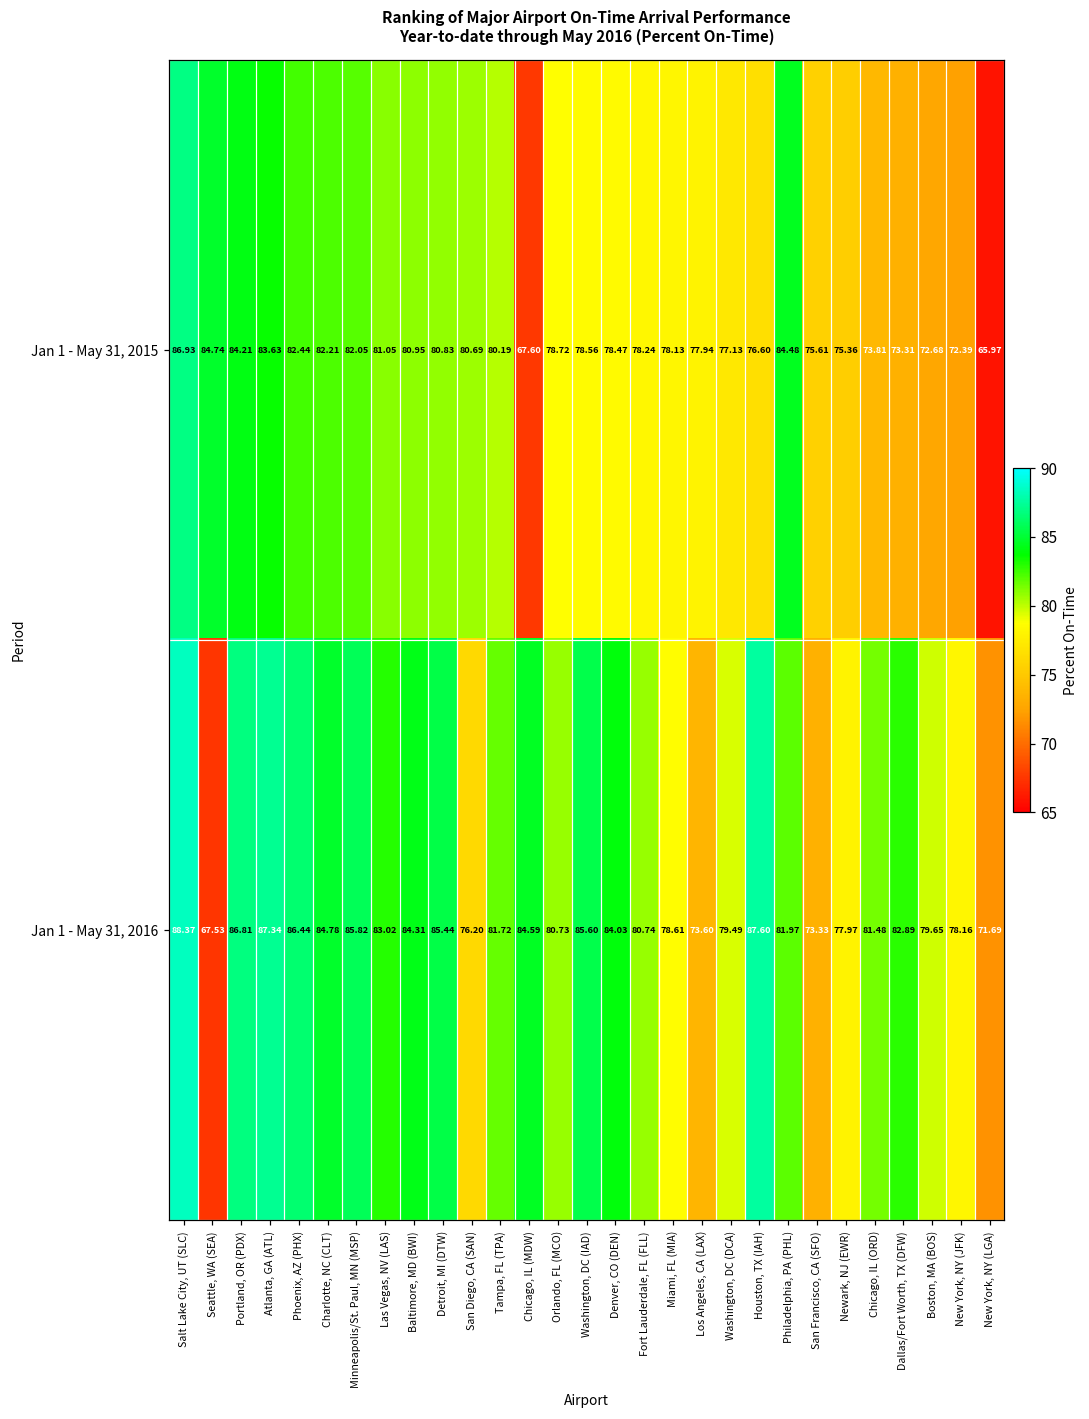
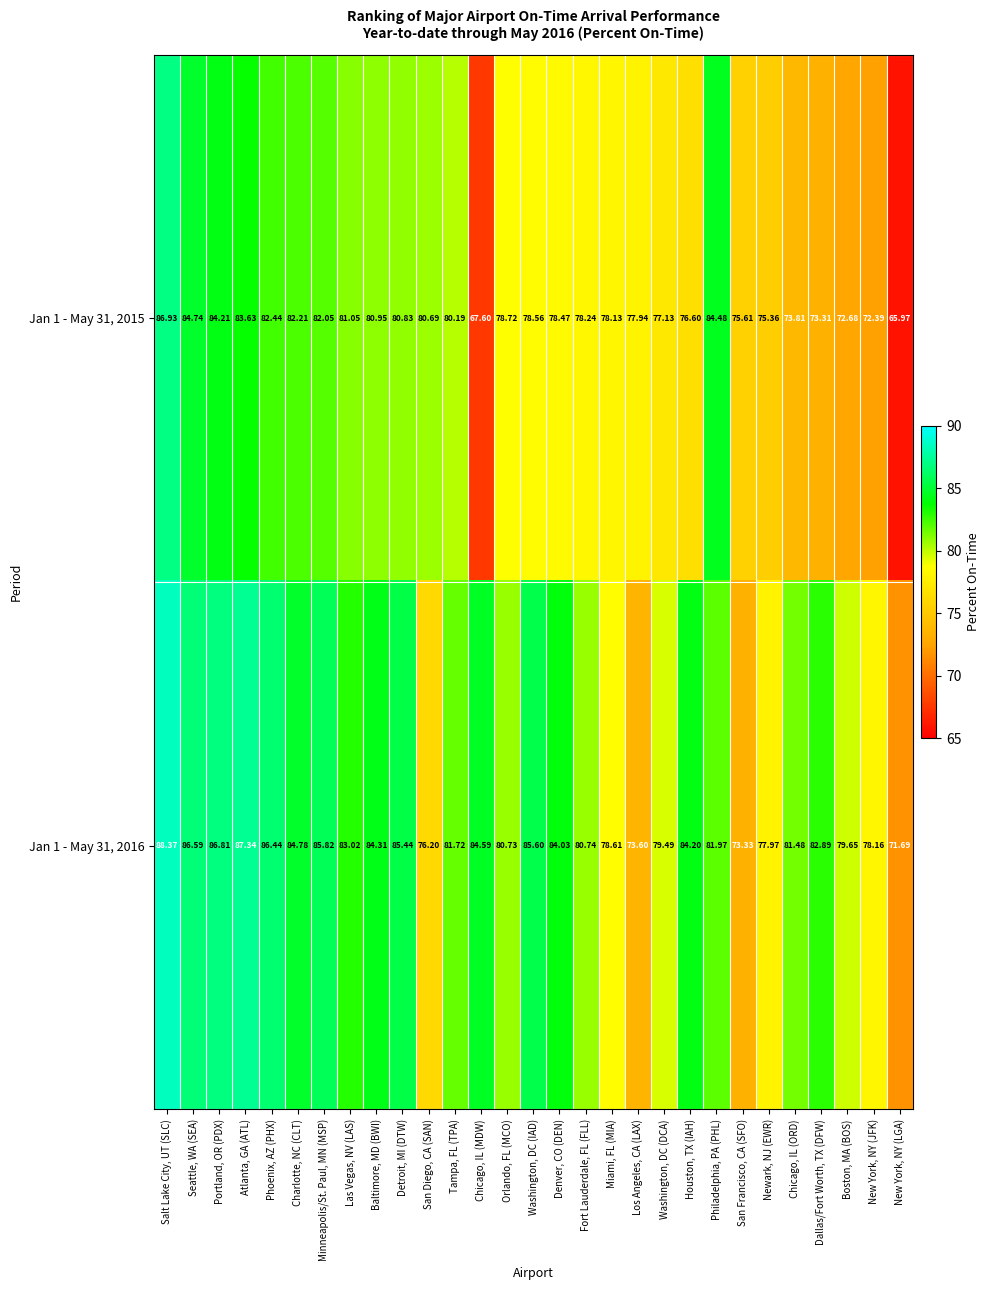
  {
    "Jan 1 - May 31, 2015": {
      "Salt Lake City, UT (SLC)": 86.93,
      "Seattle, WA (SEA)": 84.74,
      "Portland, OR (PDX)": 84.21,
      "Atlanta, GA (ATL)": 83.63,
      "Phoenix, AZ (PHX)": 82.44,
      "Charlotte, NC (CLT)": 82.21,
      "Minneapolis/St. Paul, MN (MSP)": 82.05,
      "Las Vegas, NV (LAS)": 81.05,
      "Baltimore, MD (BWI)": 80.95,
      "Detroit, MI (DTW)": 80.83,
      "San Diego, CA (SAN)": 80.69,
      "Tampa, FL (TPA)": 80.19,
      "Chicago, IL (MDW)": 67.60,
      "Orlando, FL (MCO)": 78.72,
      "Washington, DC (IAD)": 78.56,
      "Denver, CO (DEN)": 78.47,
      "Fort Lauderdale, FL (FLL)": 78.24,
      "Miami, FL (MIA)": 78.13,
      "Los Angeles, CA (LAX)": 77.94,
      "Washington, DC (DCA)": 77.13,
      "Houston, TX (IAH)": 76.60,
      "Philadelphia, PA (PHL)": 84.48,
      "San Francisco, CA (SFO)": 75.61,
      "Newark, NJ (EWR)": 75.36,
      "Chicago, IL (ORD)": 73.81,
      "Dallas/Fort Worth, TX (DFW)": 73.31,
      "Boston, MA (BOS)": 72.68,
      "New York, NY (JFK)": 72.39,
      "New York, NY (LGA)": 65.97
    },
    "Jan 1 - May 31, 2016": {
      "Salt Lake City, UT (SLC)": 88.37,
-     "Seattle, WA (SEA)": 67.53,
+     "Seattle, WA (SEA)": 86.59,
      "Portland, OR (PDX)": 86.81,
      "Atlanta, GA (ATL)": 87.34,
      "Phoenix, AZ (PHX)": 86.44,
      "Charlotte, NC (CLT)": 84.78,
      "Minneapolis/St. Paul, MN (MSP)": 85.82,
      "Las Vegas, NV (LAS)": 83.02,
      "Baltimore, MD (BWI)": 84.31,
      "Detroit, MI (DTW)": 85.44,
      "San Diego, CA (SAN)": 76.20,
      "Tampa, FL (TPA)": 81.72,
      "Chicago, IL (MDW)": 84.59,
      "Orlando, FL (MCO)": 80.73,
      "Washington, DC (IAD)": 85.60,
      "Denver, CO (DEN)": 84.03,
      "Fort Lauderdale, FL (FLL)": 80.74,
      "Miami, FL (MIA)": 78.61,
      "Los Angeles, CA (LAX)": 73.60,
      "Washington, DC (DCA)": 79.49,
-     "Houston, TX (IAH)": 87.60,
+     "Houston, TX (IAH)": 84.20,
      "Philadelphia, PA (PHL)": 81.97,
      "San Francisco, CA (SFO)": 73.33,
      "Newark, NJ (EWR)": 77.97,
      "Chicago, IL (ORD)": 81.48,
      "Dallas/Fort Worth, TX (DFW)": 82.89,
      "Boston, MA (BOS)": 79.65,
      "New York, NY (JFK)": 78.16,
      "New York, NY (LGA)": 71.69
    }
  }
